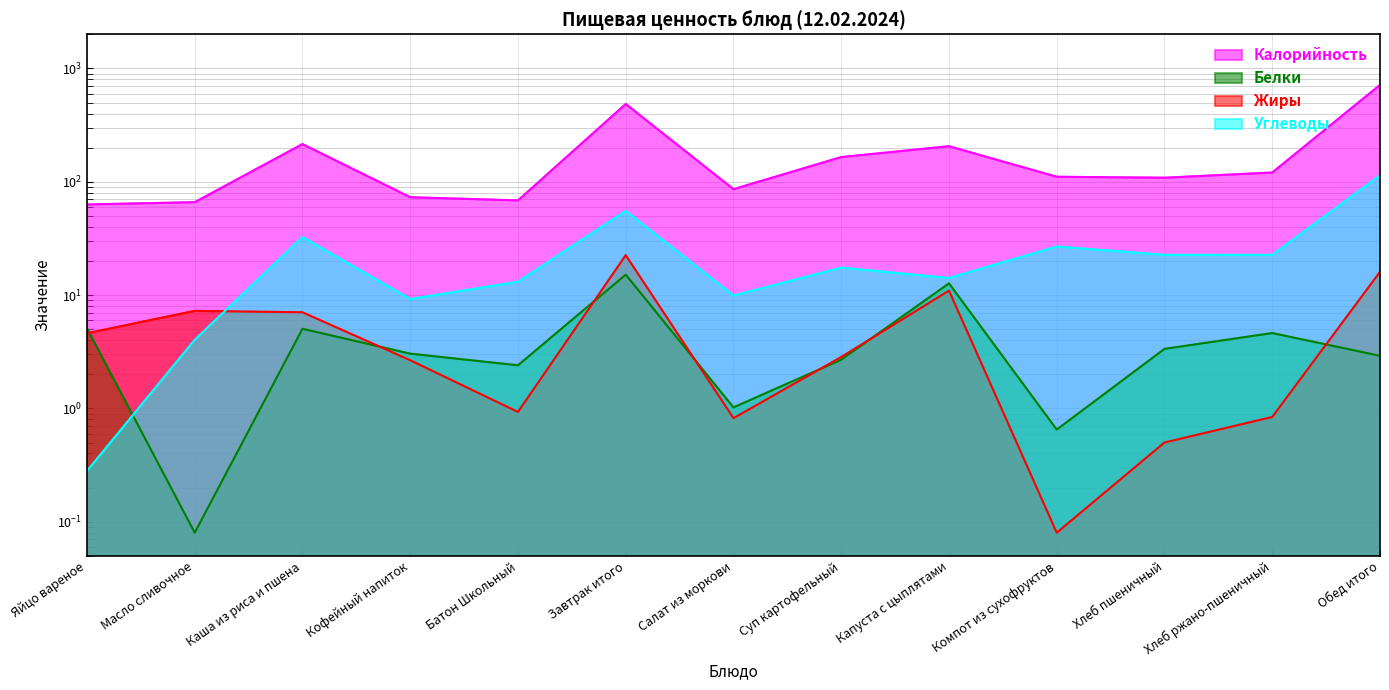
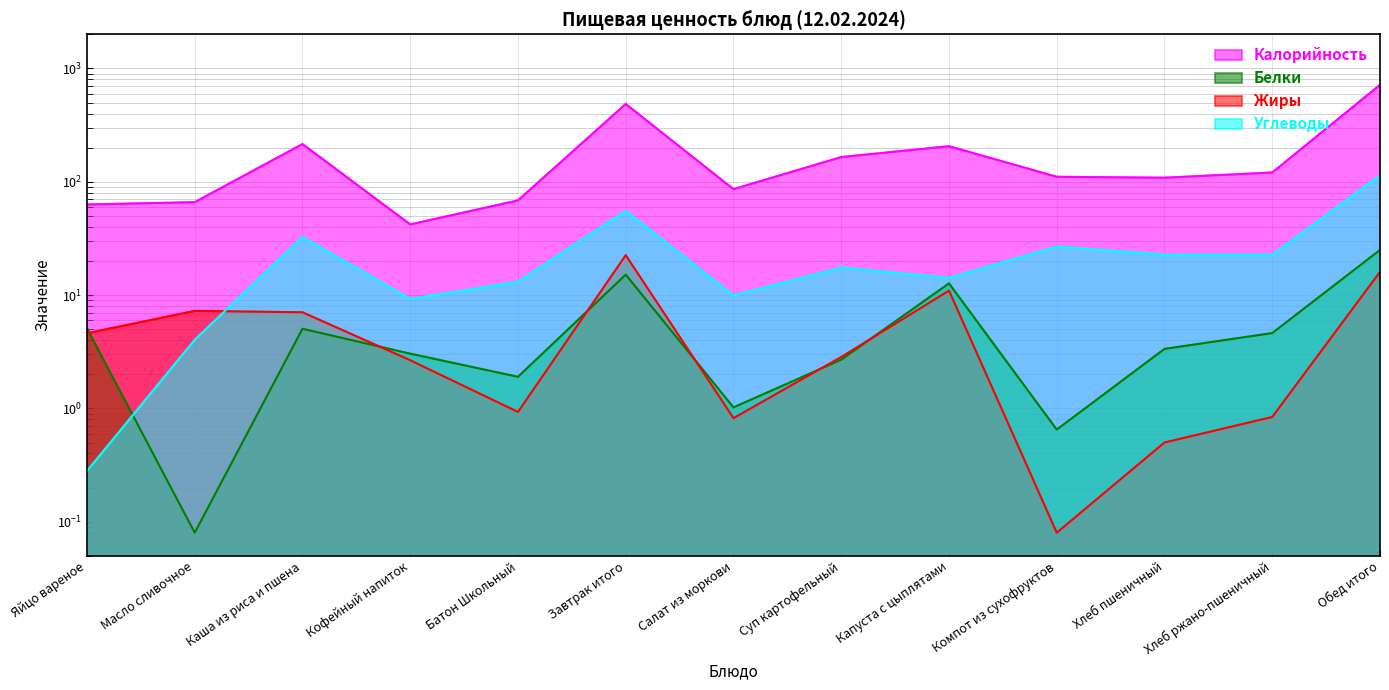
  {
    "Калорийность": {
      "Яйцо вареное": 60,
      "Масло сливочное": 70,
      "Каша из риса и пшена": 210,
-     "Кофейный напиток": 70,
+     "Кофейный напиток": 42,
      "Батон Школьный": 70,
      "Завтрак итого": 490,
      "Салат из моркови": 90,
      "Суп картофельный": 170,
      "Капуста с цыплятами": 210,
      "Компот из сухофруктов": 110,
      "Хлеб пшеничный": 110,
      "Хлеб ржано-пшеничный": 120,
      "Обед итого": 700
    },
    "Белки": {
      "Яйцо вареное": 5,
      "Масло сливочное": 0.08,
      "Каша из риса и пшена": 5,
      "Кофейный напиток": 3.0,
-     "Батон Школьный": 2.4,
+     "Батон Школьный": 1.9,
      "Завтрак итого": 15,
      "Салат из моркови": 1.0,
      "Суп картофельный": 2.7,
      "Капуста с цыплятами": 13,
      "Компот из сухофруктов": 0.7,
      "Хлеб пшеничный": 3.4,
      "Хлеб ржано-пшеничный": 4.6,
-     "Обед итого": 2.9
+     "Обед итого": 25
    },
    "Жиры": {
      "Яйцо вареное": 4.6,
      "Масло сливочное": 7,
      "Каша из риса и пшена": 7,
      "Кофейный напиток": 2.7,
      "Батон Школьный": 0.9,
      "Завтрак итого": 22,
      "Салат из моркови": 0.8,
      "Суп картофельный": 2.8,
      "Капуста с цыплятами": 11,
      "Компот из сухофруктов": 0.08,
      "Хлеб пшеничный": 0.5,
      "Хлеб ржано-пшеничный": 0.8,
      "Обед итого": 16
    },
    "Углеводы": {
      "Яйцо вареное": 0.28,
      "Масло сливочное": 4.0,
      "Каша из риса и пшена": 32,
      "Кофейный напиток": 9,
      "Батон Школьный": 13,
      "Завтрак итого": 60,
      "Салат из моркови": 10,
      "Суп картофельный": 17,
      "Капуста с цыплятами": 14,
      "Компот из сухофруктов": 27,
      "Хлеб пшеничный": 23,
      "Хлеб ржано-пшеничный": 23,
      "Обед итого": 110
    }
  }
